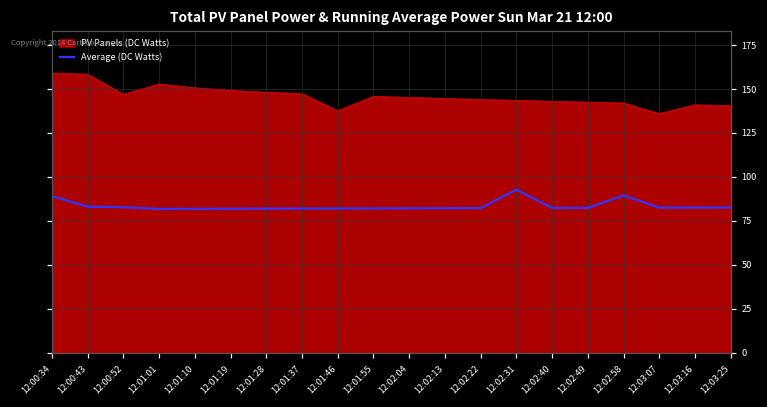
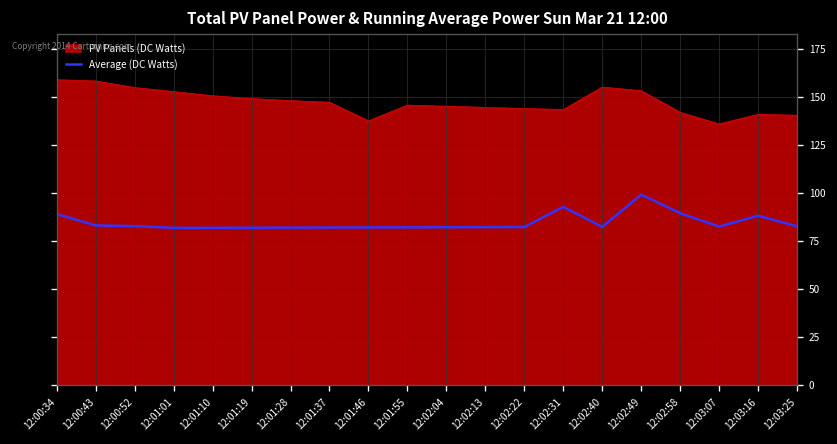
  {
    "PV Panels (DC Watts)": {
      "12:00:34": 159,
      "12:00:43": 158,
-     "12:00:52": 147,
+     "12:00:52": 155,
      "12:01:01": 153,
      "12:01:10": 151,
      "12:01:19": 149,
      "12:01:28": 148,
      "12:01:37": 147,
      "12:01:46": 138,
      "12:01:55": 146,
      "12:02:04": 145,
      "12:02:13": 145,
      "12:02:22": 144,
      "12:02:31": 144,
-     "12:02:40": 143,
-     "12:02:49": 143,
+     "12:02:40": 155,
+     "12:02:49": 153,
      "12:02:58": 142,
      "12:03:07": 136,
      "12:03:16": 141,
      "12:03:25": 141
    },
    "Average (DC Watts)": {
      "12:00:34": 89,
      "12:00:43": 83,
      "12:00:52": 83,
      "12:01:01": 82,
      "12:01:10": 82,
      "12:01:19": 82,
      "12:01:28": 82,
      "12:01:37": 82,
      "12:01:46": 82,
      "12:01:55": 82,
      "12:02:04": 82,
      "12:02:13": 82,
      "12:02:22": 82,
      "12:02:31": 93,
      "12:02:40": 82,
-     "12:02:49": 82,
+     "12:02:49": 99,
      "12:02:58": 90,
      "12:03:07": 83,
-     "12:03:16": 83,
+     "12:03:16": 88,
      "12:03:25": 83
    }
  }
